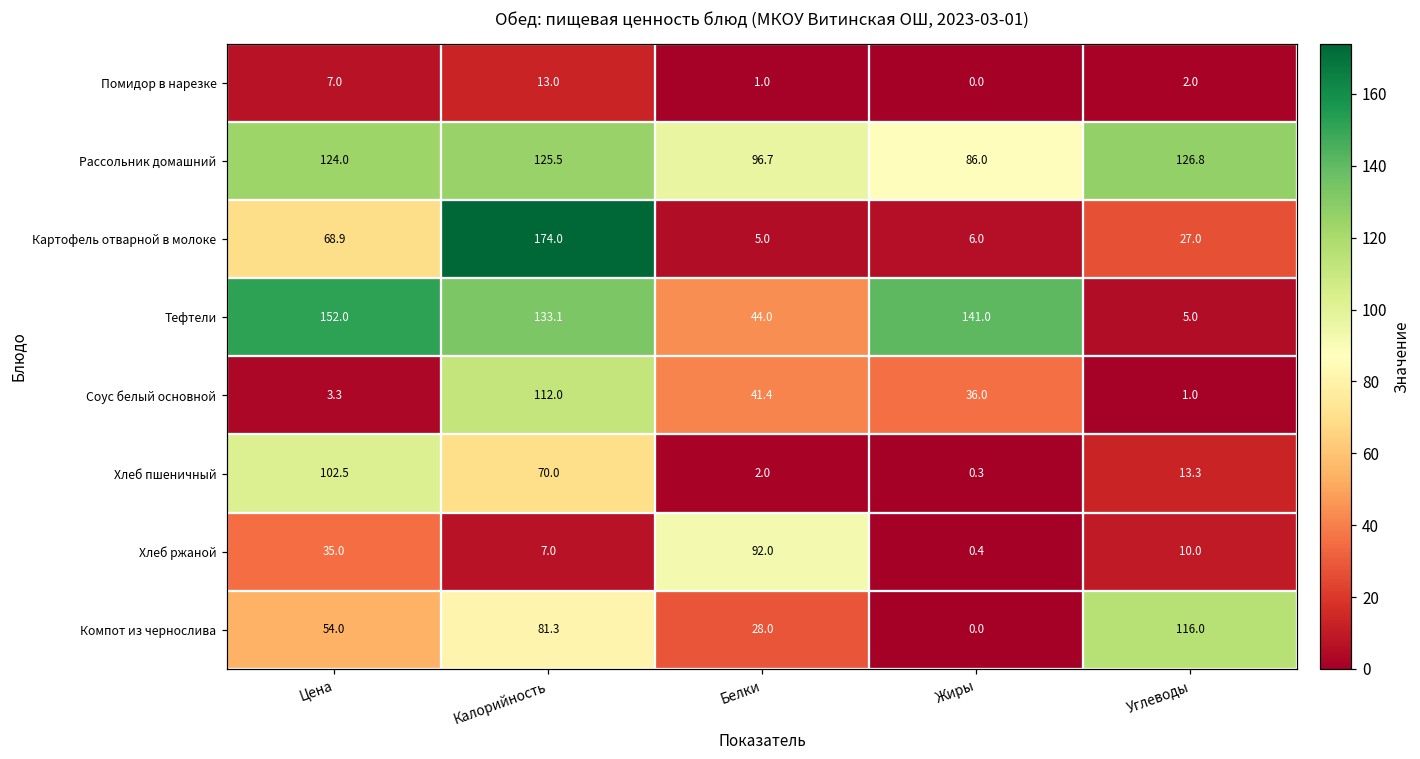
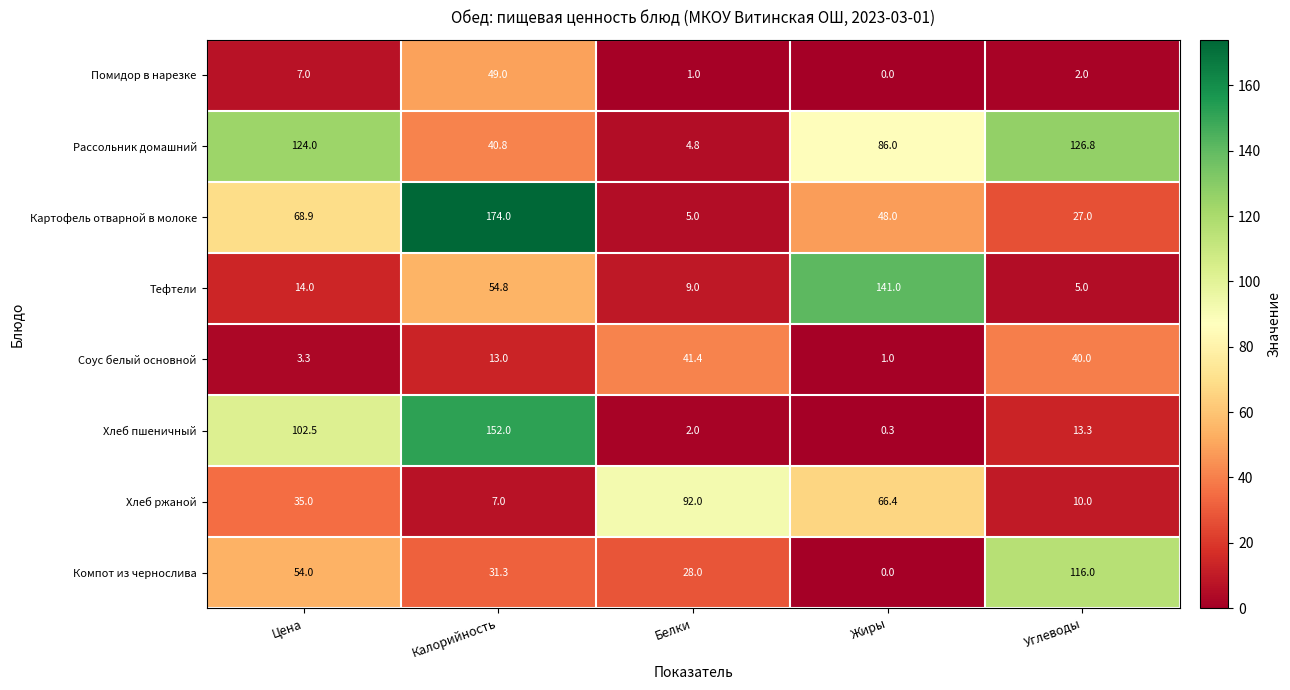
  {
    "Помидор в нарезке": {
      "Цена": 7.0,
-     "Калорийность": 13.0,
+     "Калорийность": 49.0,
      "Белки": 1.0,
      "Жиры": 0.0,
      "Углеводы": 2.0
    },
    "Рассольник домашний": {
      "Цена": 124.0,
-     "Калорийность": 125.5,
-     "Белки": 96.7,
+     "Калорийность": 40.8,
+     "Белки": 4.8,
      "Жиры": 86.0,
      "Углеводы": 126.8
    },
    "Картофель отварной в молоке": {
      "Цена": 68.9,
      "Калорийность": 174.0,
      "Белки": 5.0,
-     "Жиры": 6.0,
+     "Жиры": 48.0,
      "Углеводы": 27.0
    },
    "Тефтели": {
-     "Цена": 152.0,
-     "Калорийность": 133.1,
-     "Белки": 44.0,
+     "Цена": 14.0,
+     "Калорийность": 54.8,
+     "Белки": 9.0,
      "Жиры": 141.0,
      "Углеводы": 5.0
    },
    "Соус белый основной": {
      "Цена": 3.3,
-     "Калорийность": 112.0,
+     "Калорийность": 13.0,
      "Белки": 41.4,
-     "Жиры": 36.0,
-     "Углеводы": 1.0
+     "Жиры": 1.0,
+     "Углеводы": 40.0
    },
    "Хлеб пшеничный": {
      "Цена": 102.5,
-     "Калорийность": 70.0,
+     "Калорийность": 152.0,
      "Белки": 2.0,
      "Жиры": 0.3,
      "Углеводы": 13.3
    },
    "Хлеб ржаной": {
      "Цена": 35.0,
      "Калорийность": 7.0,
      "Белки": 92.0,
-     "Жиры": 0.4,
+     "Жиры": 66.4,
      "Углеводы": 10.0
    },
    "Компот из чернослива": {
      "Цена": 54.0,
-     "Калорийность": 81.3,
+     "Калорийность": 31.3,
      "Белки": 28.0,
      "Жиры": 0.0,
      "Углеводы": 116.0
    }
  }
